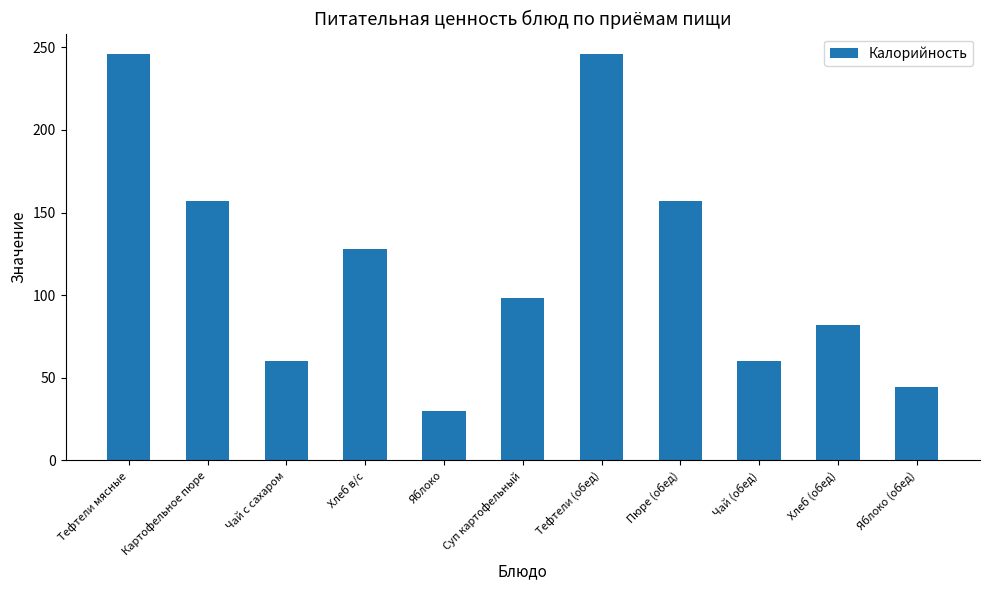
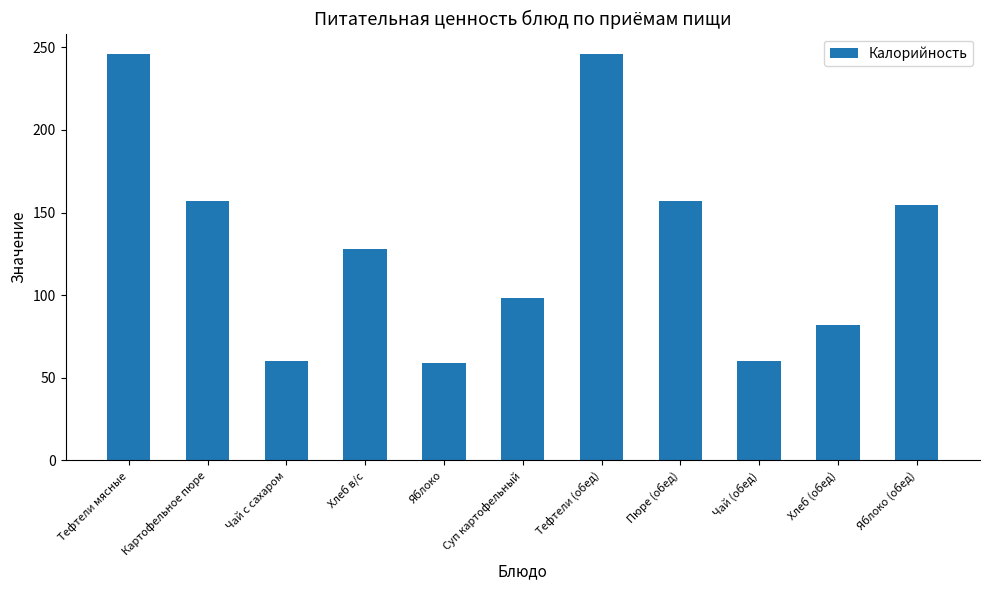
  {
    "Тефтели мясные": 246,
    "Картофельное пюре": 157,
    "Чай с сахаром": 60,
    "Хлеб в/с": 128,
-   "Яблоко": 30,
+   "Яблоко": 59,
    "Суп картофельный": 98,
    "Тефтели (обед)": 246,
    "Пюре (обед)": 157,
    "Чай (обед)": 60,
    "Хлеб (обед)": 82,
-   "Яблоко (обед)": 44
+   "Яблоко (обед)": 155
  }
